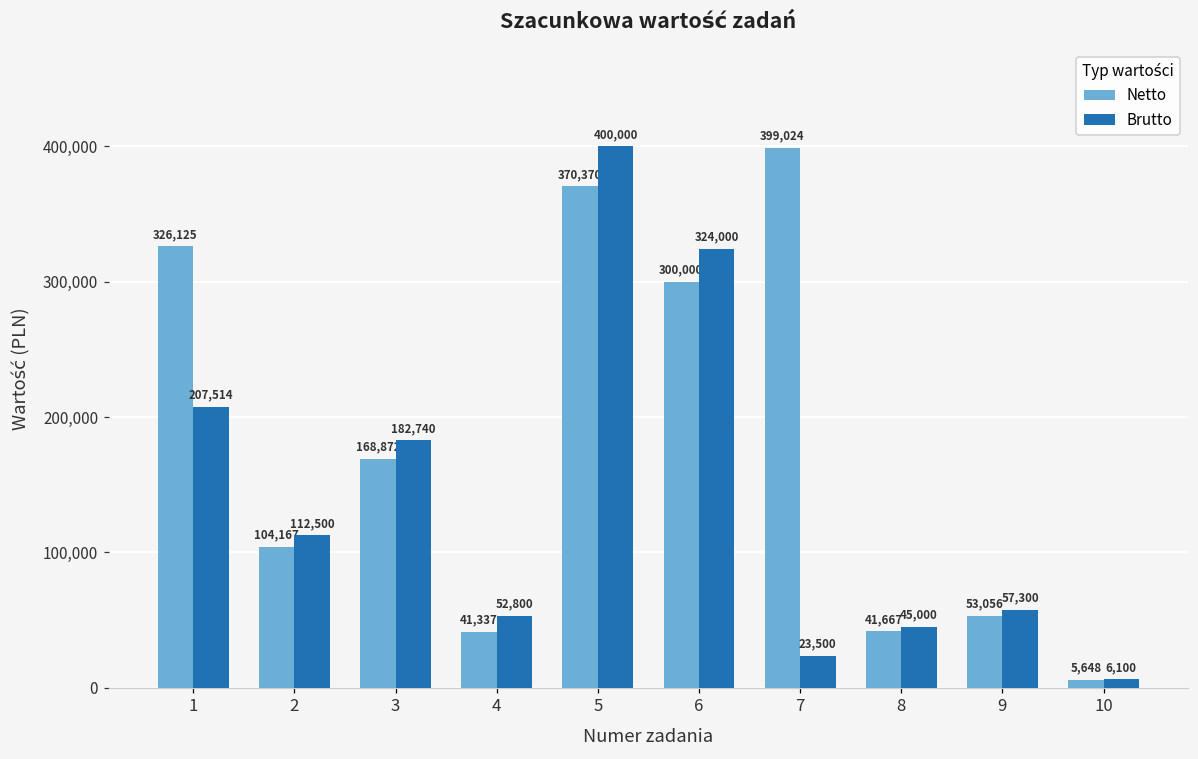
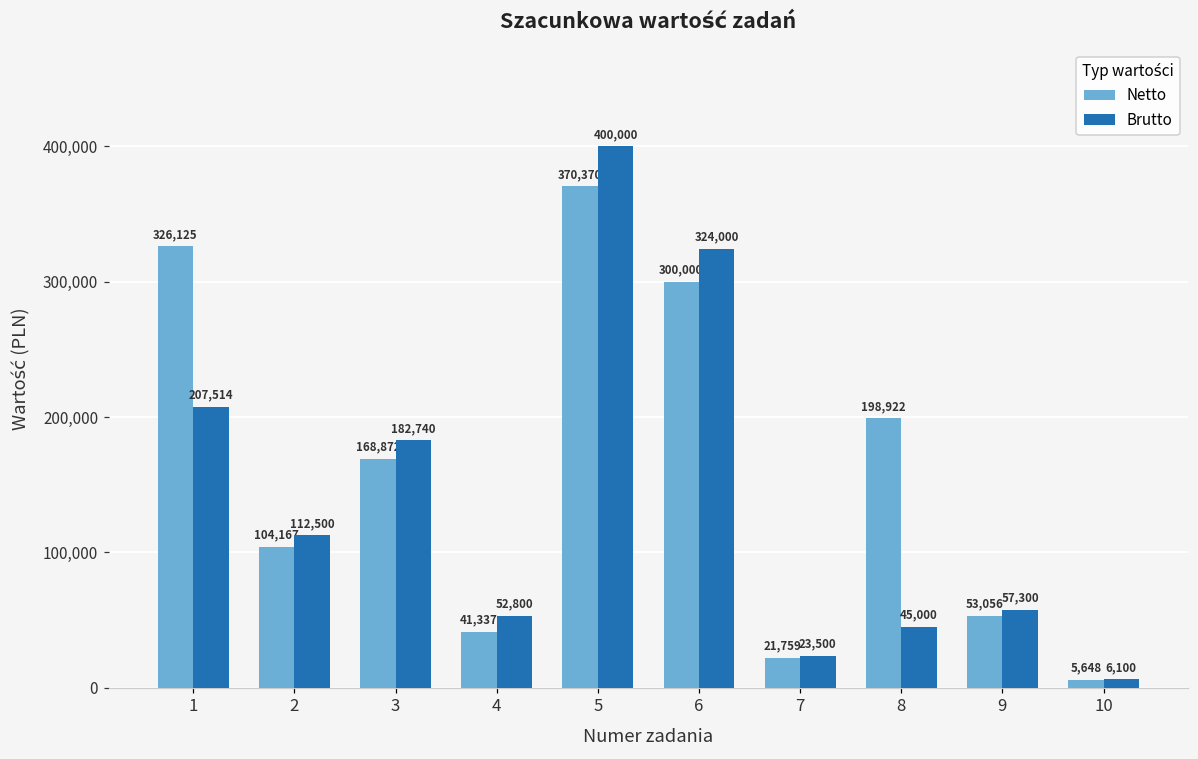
  {
    "Netto": {
      "1": "326,125",
      "2": "104,167",
      "3": "168,872",
      "4": "41,337",
      "5": "370,370",
      "6": "300,000",
-     "7": "399,024",
-     "8": "41,667",
+     "7": "21,759",
+     "8": "198,922",
      "9": "53,056",
      "10": "5,648"
    },
    "Brutto": {
      "1": "207,514",
      "2": "112,500",
      "3": "182,740",
      "4": "52,800",
      "5": "400,000",
      "6": "324,000",
      "7": "23,500",
      "8": "45,000",
      "9": "57,300",
      "10": "6,100"
    }
  }
